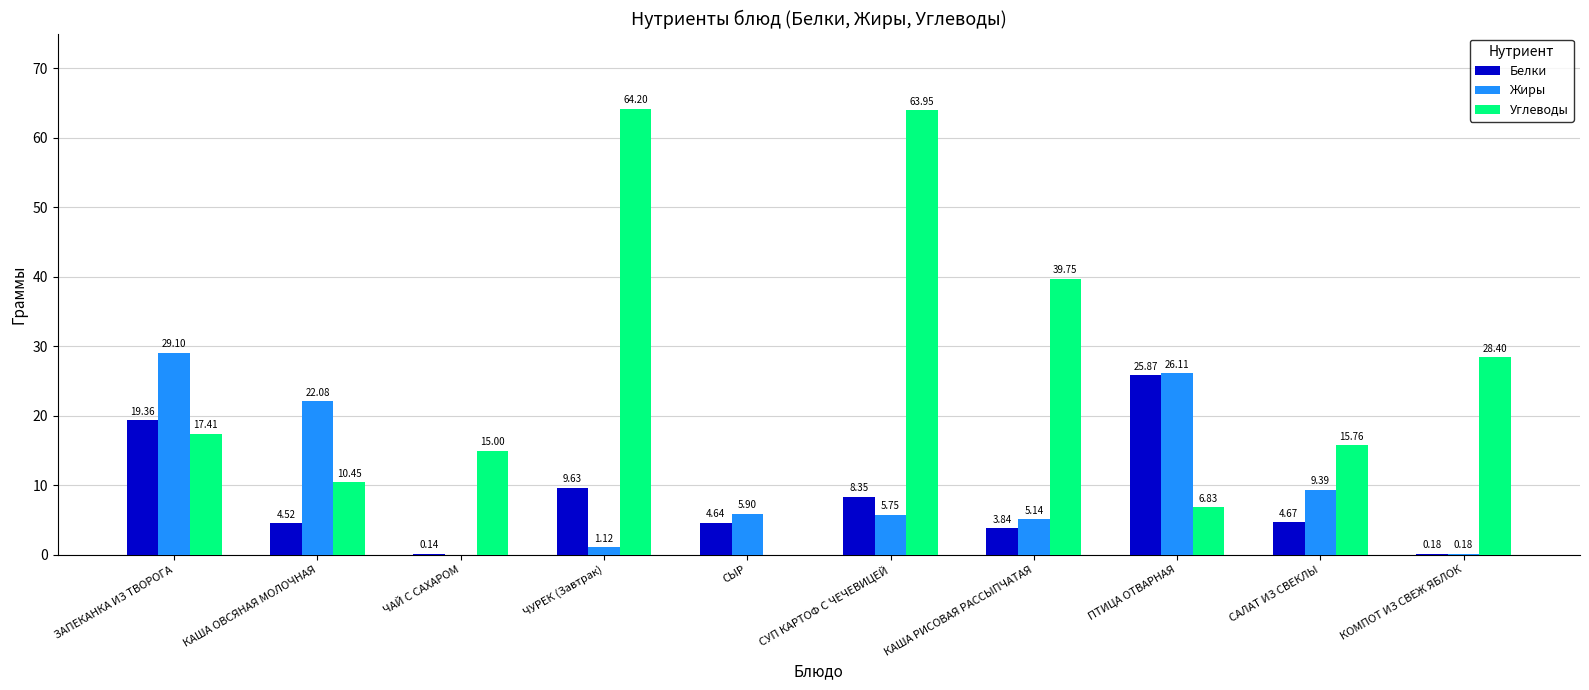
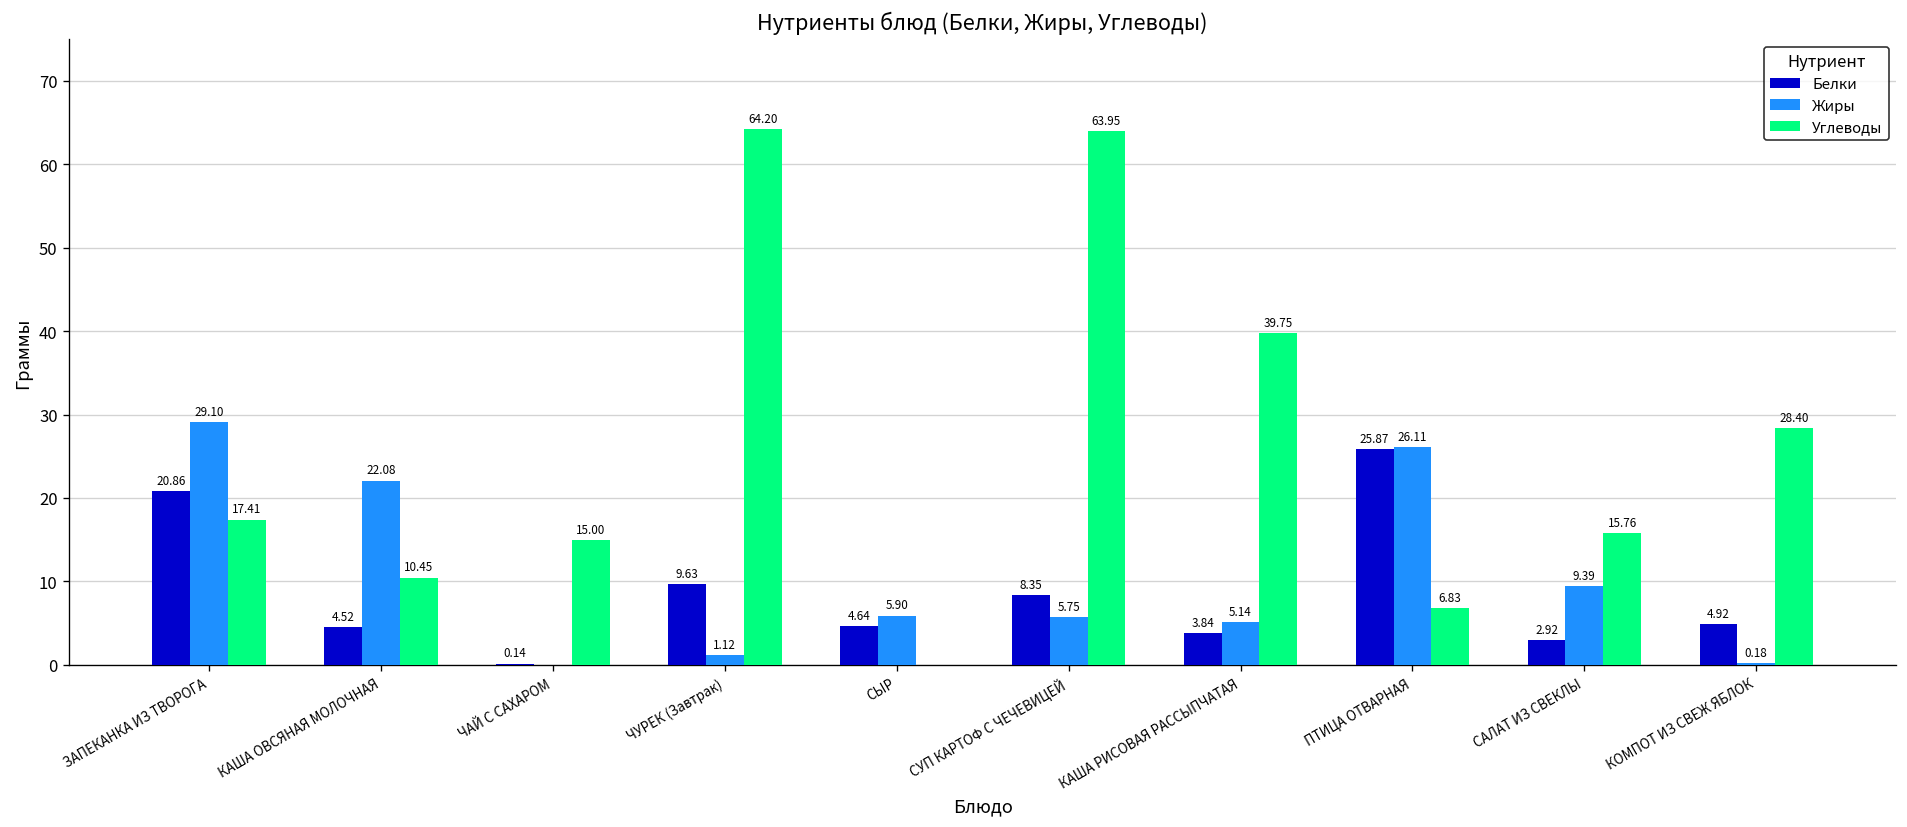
  {
    "Белки": {
-     "ЗАПЕКАНКА ИЗ ТВОРОГА": 19.36,
+     "ЗАПЕКАНКА ИЗ ТВОРОГА": 20.86,
      "КАША ОВСЯНАЯ МОЛОЧНАЯ": 4.52,
      "ЧАЙ С САХАРОМ": 0.14,
      "ЧУРЕК (Завтрак)": 9.63,
      "СЫР": 4.64,
      "СУП КАРТОФ С ЧЕЧЕВИЦЕЙ": 8.35,
      "КАША РИСОВАЯ РАССЫПЧАТАЯ": 3.84,
      "ПТИЦА ОТВАРНАЯ": 25.87,
-     "САЛАТ ИЗ СВЕКЛЫ": 4.67,
-     "КОМПОТ ИЗ СВЕЖ ЯБЛОК": 0.18
+     "САЛАТ ИЗ СВЕКЛЫ": 2.92,
+     "КОМПОТ ИЗ СВЕЖ ЯБЛОК": 4.92
    },
    "Жиры": {
      "ЗАПЕКАНКА ИЗ ТВОРОГА": 29.10,
      "КАША ОВСЯНАЯ МОЛОЧНАЯ": 22.08,
      "ЧУРЕК (Завтрак)": 1.12,
      "СЫР": 5.90,
      "СУП КАРТОФ С ЧЕЧЕВИЦЕЙ": 5.75,
      "КАША РИСОВАЯ РАССЫПЧАТАЯ": 5.14,
      "ПТИЦА ОТВАРНАЯ": 26.11,
      "САЛАТ ИЗ СВЕКЛЫ": 9.39,
      "КОМПОТ ИЗ СВЕЖ ЯБЛОК": 0.18
    },
    "Углеводы": {
      "ЗАПЕКАНКА ИЗ ТВОРОГА": 17.41,
      "КАША ОВСЯНАЯ МОЛОЧНАЯ": 10.45,
      "ЧАЙ С САХАРОМ": 15.00,
      "ЧУРЕК (Завтрак)": 64.20,
      "СУП КАРТОФ С ЧЕЧЕВИЦЕЙ": 63.95,
      "КАША РИСОВАЯ РАССЫПЧАТАЯ": 39.75,
      "ПТИЦА ОТВАРНАЯ": 6.83,
      "САЛАТ ИЗ СВЕКЛЫ": 15.76,
      "КОМПОТ ИЗ СВЕЖ ЯБЛОК": 28.40
    }
  }
